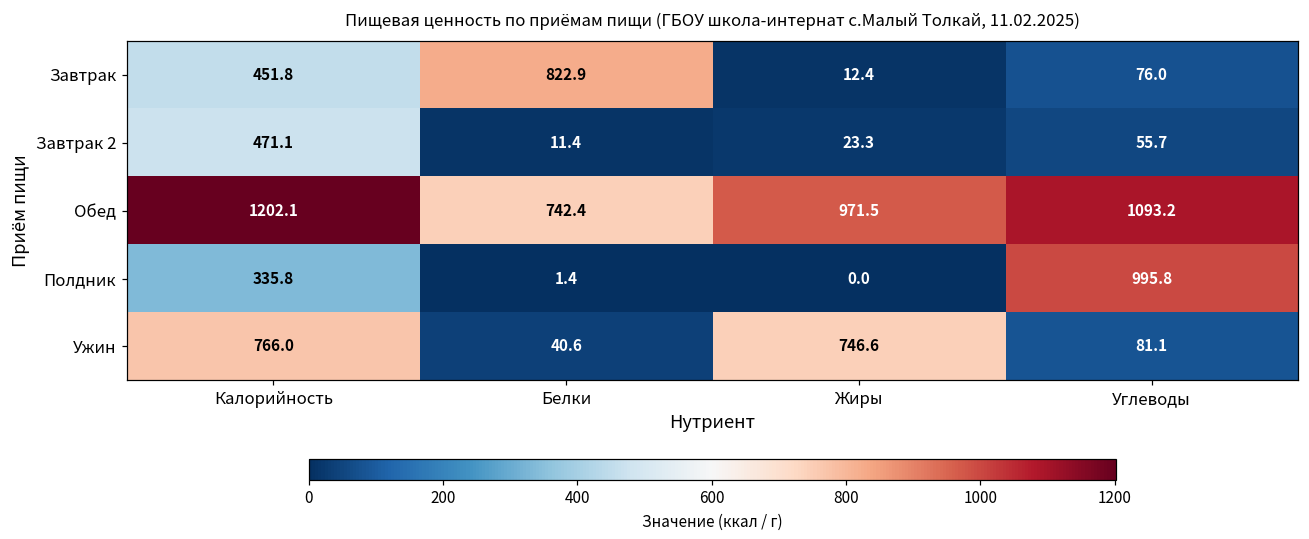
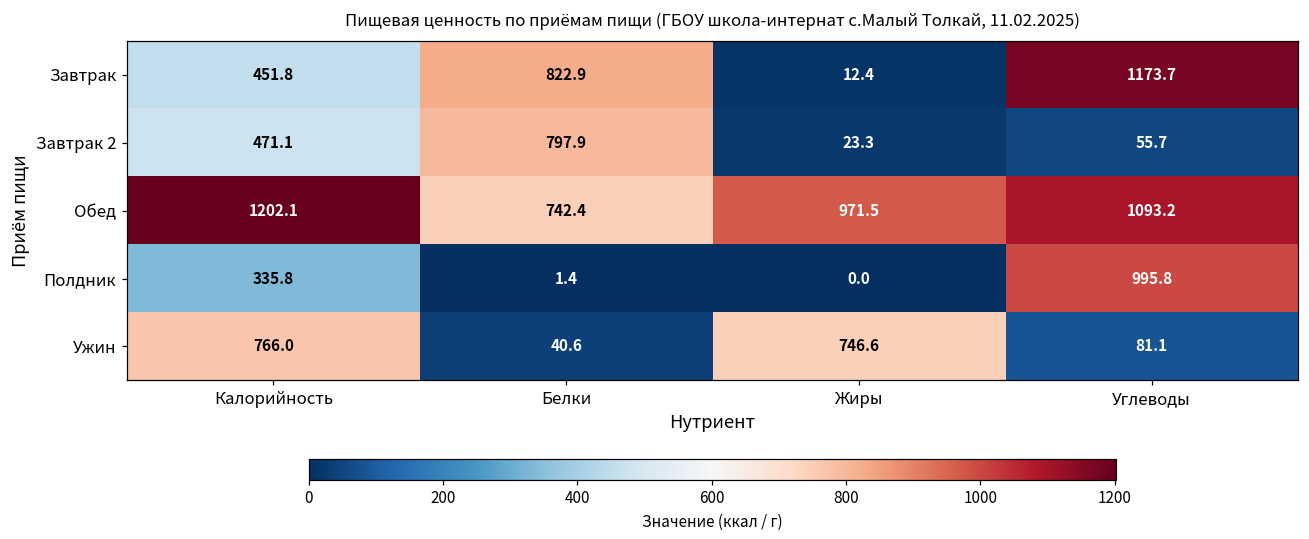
  {
    "Завтрак": {
      "Калорийность": 451.8,
      "Белки": 822.9,
      "Жиры": 12.4,
-     "Углеводы": 76.0
+     "Углеводы": 1173.7
    },
    "Завтрак 2": {
      "Калорийность": 471.1,
-     "Белки": 11.4,
+     "Белки": 797.9,
      "Жиры": 23.3,
      "Углеводы": 55.7
    },
    "Обед": {
      "Калорийность": 1202.1,
      "Белки": 742.4,
      "Жиры": 971.5,
      "Углеводы": 1093.2
    },
    "Полдник": {
      "Калорийность": 335.8,
      "Белки": 1.4,
      "Жиры": 0.0,
      "Углеводы": 995.8
    },
    "Ужин": {
      "Калорийность": 766.0,
      "Белки": 40.6,
      "Жиры": 746.6,
      "Углеводы": 81.1
    }
  }
